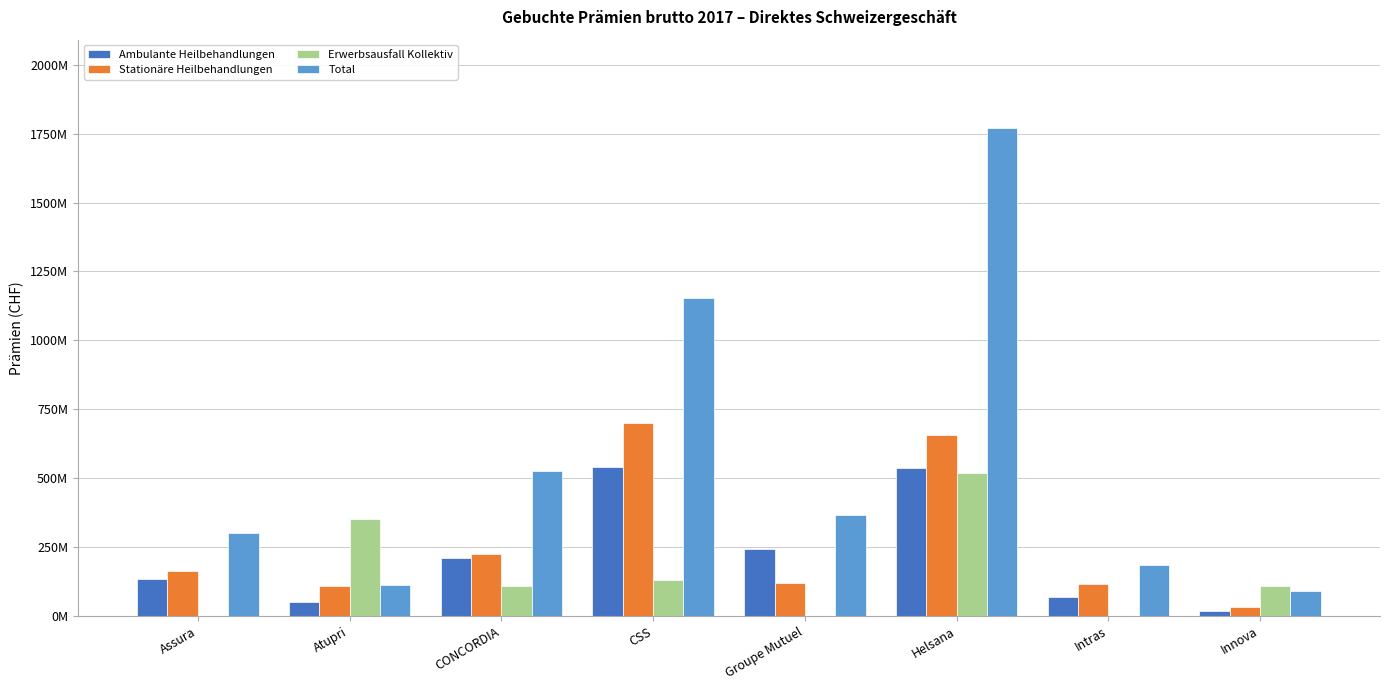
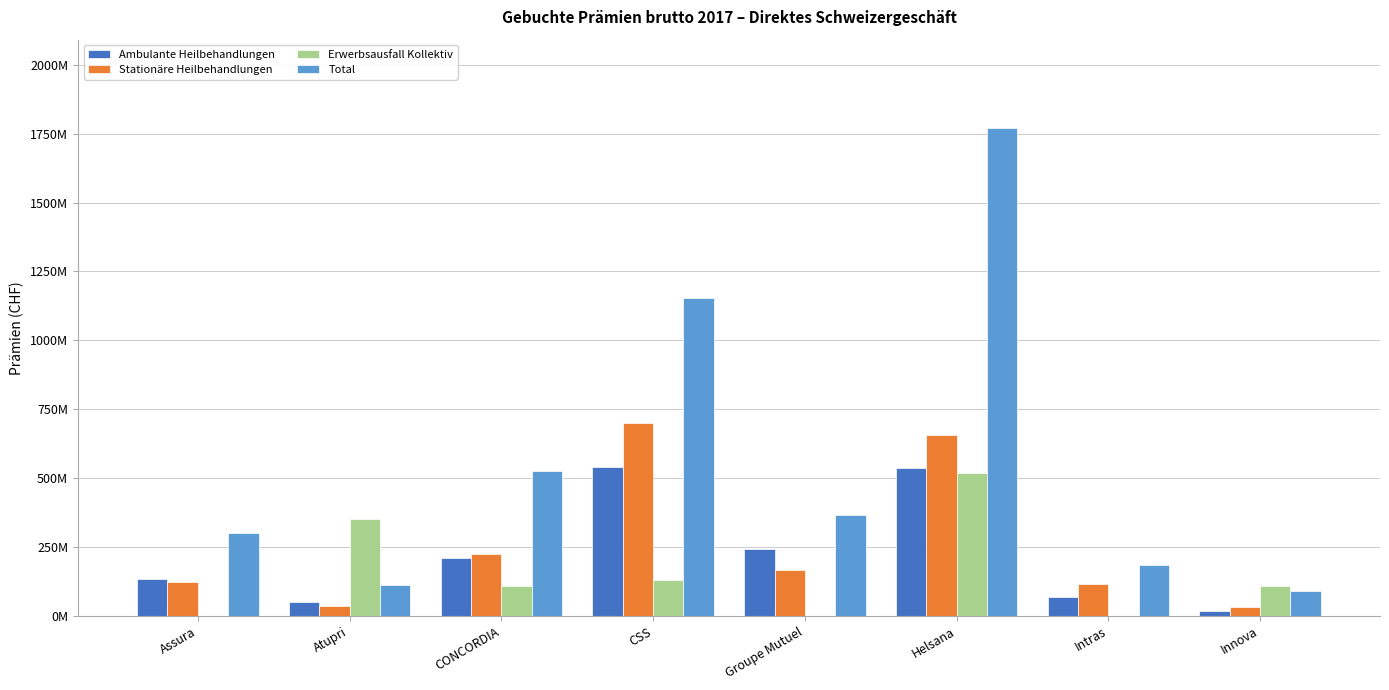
  {
    "Stationäre Heilbehandlungen": {
-     "Assura": 160000000,
-     "Atupri": 110000000,
+     "Assura": 120000000,
+     "Atupri": 30000000,
      "CONCORDIA": 220000000,
      "CSS": 700000000,
-     "Groupe Mutuel": 120000000,
+     "Groupe Mutuel": 170000000,
      "Helsana": 660000000,
      "Intras": 120000000,
      "Innova": 30000000
    },
    "Erwerbsausfall Kollektiv": {
      "Assura": 0,
      "Atupri": 350000000,
      "CONCORDIA": 110000000,
      "CSS": 130000000,
      "Groupe Mutuel": 0,
      "Helsana": 520000000,
      "Intras": 0,
      "Innova": 110000000
    }
  }
